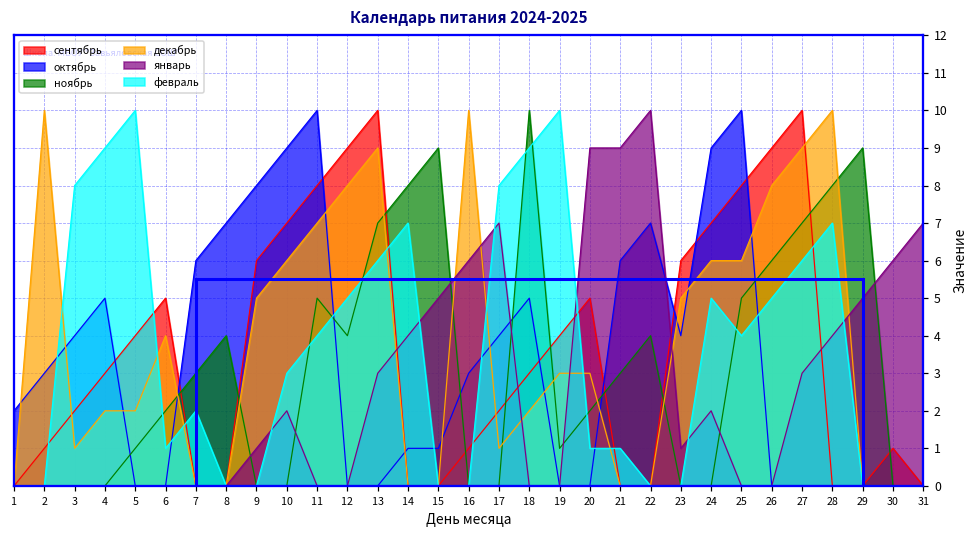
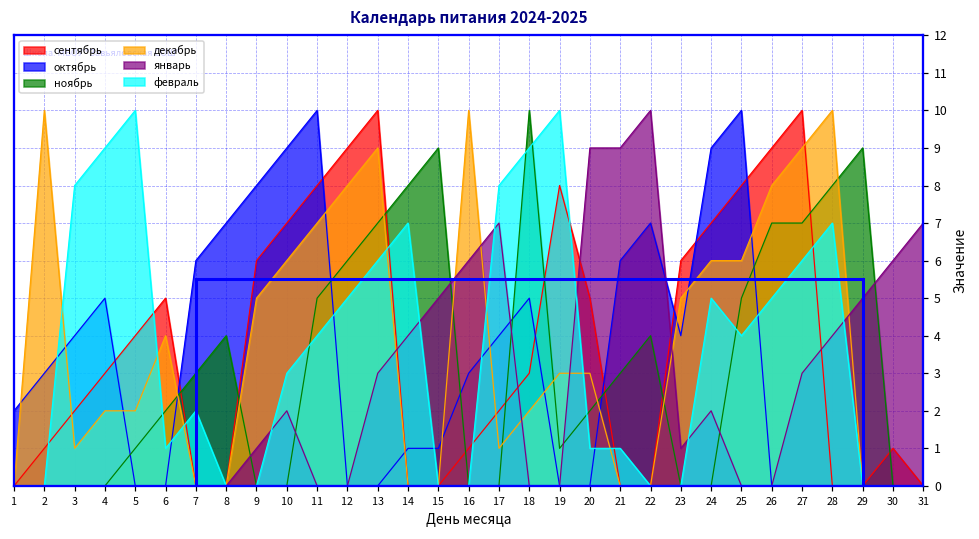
  {
    "сентябрь": {
      "2": 1,
      "3": 2,
      "4": 3,
      "5": 4,
      "6": 5,
      "9": 6,
      "10": 7,
      "11": 8,
      "12": 9,
      "13": 10,
      "16": 1,
      "17": 2,
      "18": 3,
-     "19": 4,
+     "19": 8,
      "20": 5,
      "23": 6,
      "24": 7,
      "25": 8,
      "26": 9,
      "27": 10,
      "30": 1
    },
    "октябрь": {
      "1": 2,
      "2": 3,
      "3": 4,
      "4": 5,
      "7": 6,
      "8": 7,
      "9": 8,
      "10": 9,
      "11": 10,
      "13": 0,
      "14": 1,
      "15": 1,
      "16": 3,
      "17": 4,
      "18": 5,
      "20": 0,
      "21": 6,
      "22": 7,
      "23": 4,
      "24": 9,
      "25": 10,
      "27": 0
    },
    "ноябрь": {
      "5": 1,
      "6": 2,
      "7": 3,
      "8": 4,
      "10": 0,
      "11": 5,
-     "12": 4,
+     "12": 6,
      "13": 7,
      "14": 8,
      "15": 9,
      "17": 0,
      "18": 10,
      "19": 1,
      "20": 2,
      "21": 3,
      "22": 4,
      "24": 0,
      "25": 5,
-     "26": 6,
+     "26": 7,
      "27": 7,
      "28": 8,
      "29": 9
    },
    "декабрь": {
      "2": 10,
      "3": 1,
      "4": 2,
      "5": 2,
      "6": 4,
      "9": 5,
      "10": 6,
      "11": 7,
      "12": 8,
      "13": 9,
      "16": 10,
      "17": 1,
      "18": 2,
      "19": 3,
      "20": 3,
      "23": 5,
      "24": 6,
      "25": 6,
      "26": 8,
      "27": 9,
      "28": 10
    },
    "январь": {
      "9": 1,
      "10": 2,
      "11": 0,
      "13": 3,
      "14": 4,
      "15": 5,
      "16": 6,
      "17": 7,
      "18": 0,
      "20": 9,
      "21": 9,
      "22": 10,
      "23": 1,
      "24": 2,
      "25": 0,
      "27": 3,
      "28": 4,
      "29": 5,
      "30": 6,
      "31": 7
    },
    "февраль": {
      "3": 8,
      "4": 9,
      "5": 10,
      "6": 1,
      "7": 2,
      "10": 3,
      "11": 4,
      "12": 5,
      "13": 6,
      "14": 7,
      "17": 8,
      "18": 9,
      "19": 10,
      "20": 1,
      "21": 1,
      "24": 5,
      "25": 4,
      "26": 5,
      "27": 6,
      "28": 7
    }
  }
